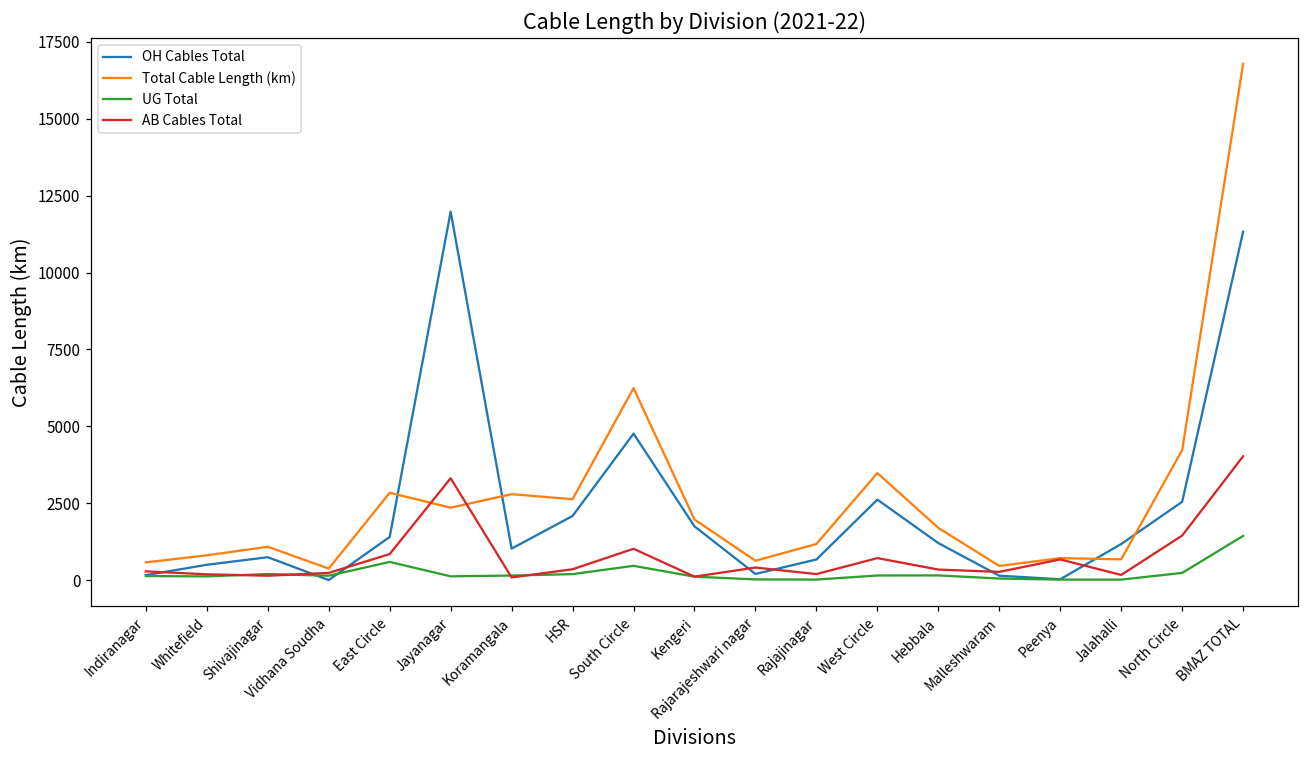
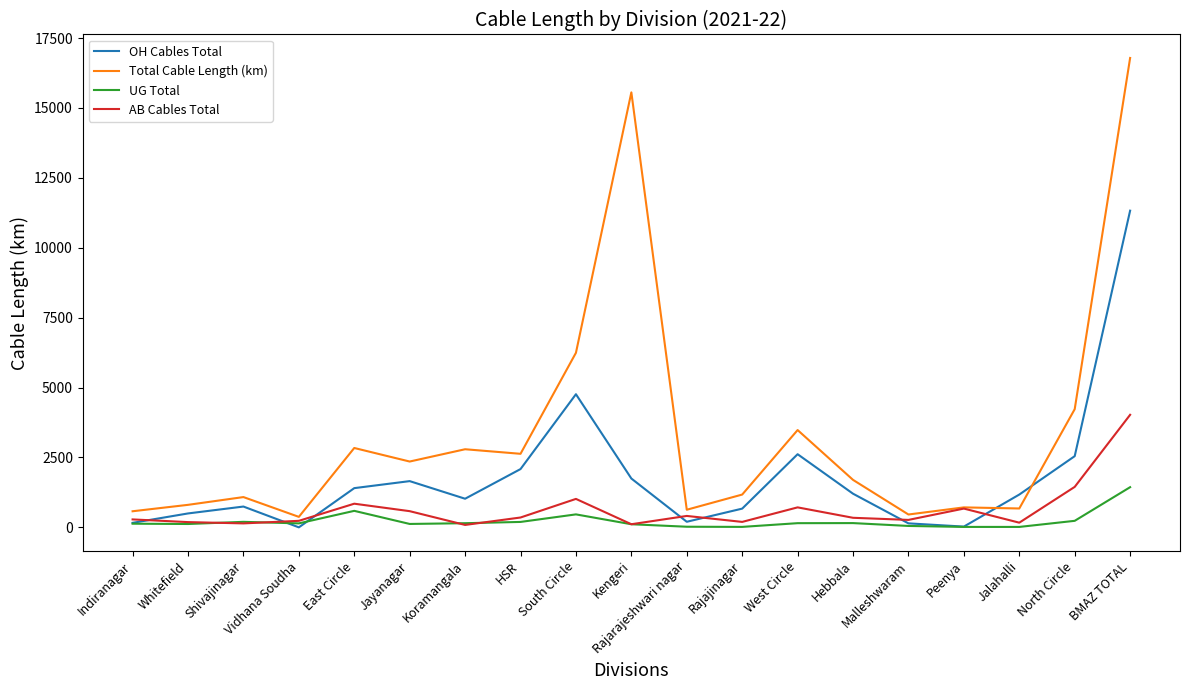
  {
    "OH Cables Total": {
      "Whitefield": 500,
      "Shivajinagar": 700,
      "Vidhana Soudha": 0,
      "East Circle": 1400,
-     "Jayanagar": 12000,
+     "Jayanagar": 1700,
      "Koramangala": 1000,
      "HSR": 2100,
      "South Circle": 4800,
      "Kengeri": 1700,
      "Rajarajeshwari nagar": 200,
      "Rajajinagar": 700,
      "West Circle": 2600,
      "Hebbala": 1200,
      "Jalahalli": 1200,
      "North Circle": 2500,
      "BMAZ TOTAL": 11300
    },
    "Total Cable Length (km)": {
      "Indiranagar": 600,
      "Whitefield": 800,
      "Shivajinagar": 1100,
      "Vidhana Soudha": 400,
      "East Circle": 2800,
      "Jayanagar": 2400,
      "Koramangala": 2800,
      "HSR": 2600,
      "South Circle": 6200,
-     "Kengeri": 2000,
+     "Kengeri": 15600,
      "Rajarajeshwari nagar": 600,
      "Rajajinagar": 1200,
      "West Circle": 3500,
      "Hebbala": 1700,
      "Malleshwaram": 500,
      "Jalahalli": 700,
      "North Circle": 4200,
      "BMAZ TOTAL": 16800
    },
    "UG Total": {
      "Vidhana Soudha": 100,
      "East Circle": 600,
      "Jayanagar": 100,
      "HSR": 200,
      "South Circle": 500,
      "Rajarajeshwari nagar": 0,
      "Rajajinagar": 0,
      "West Circle": 100,
      "Hebbala": 200,
      "Jalahalli": 0,
      "North Circle": 200,
      "BMAZ TOTAL": 1400
    },
    "AB Cables Total": {
      "Indiranagar": 300,
      "Vidhana Soudha": 200,
      "East Circle": 800,
-     "Jayanagar": 3300,
+     "Jayanagar": 600,
      "HSR": 400,
      "South Circle": 1000,
      "Rajarajeshwari nagar": 400,
      "Rajajinagar": 200,
      "West Circle": 700,
      "Hebbala": 300,
      "Malleshwaram": 300,
      "Jalahalli": 200,
      "North Circle": 1400,
      "BMAZ TOTAL": 4000
    }
  }
